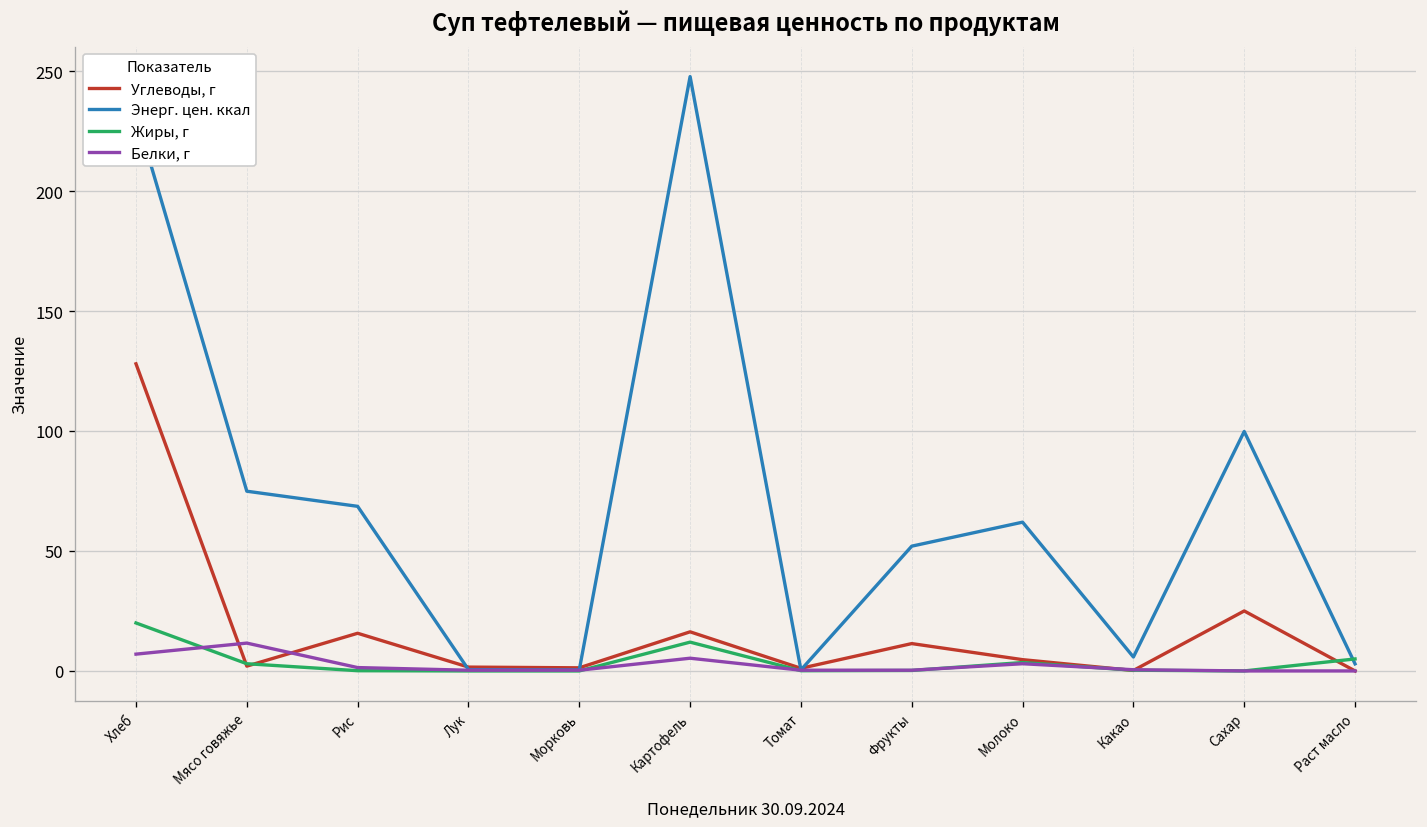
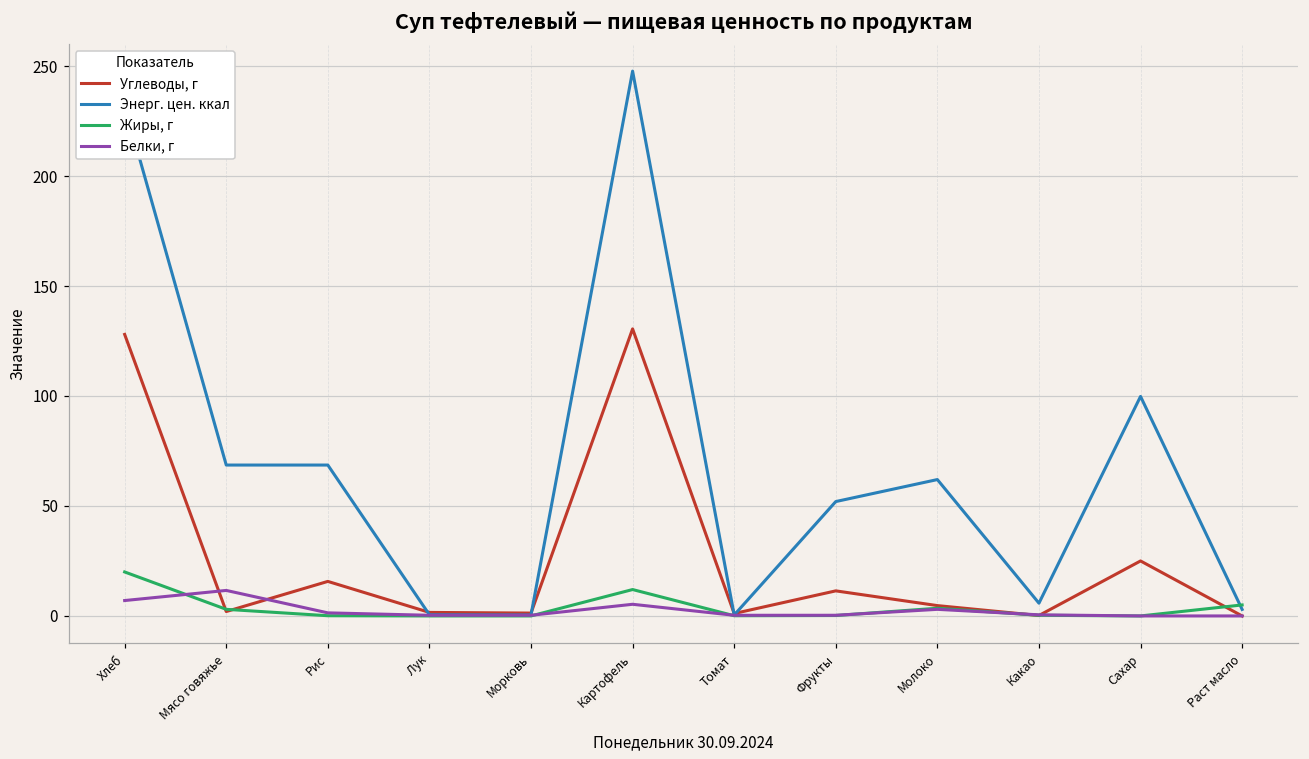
  {
    "Углеводы, г": {
      "Хлеб": 128,
      "Рис": 16,
-     "Картофель": 16,
+     "Картофель": 131,
      "Фрукты": 11,
      "Сахар": 25
    },
    "Энерг. цен. ккал": {
-     "Мясо говяжье": 75,
+     "Мясо говяжье": 69,
      "Рис": 69,
      "Картофель": 248,
      "Фрукты": 52,
      "Молоко": 62,
      "Какао": 6,
      "Сахар": 100,
      "Раст масло": 3
    },
    "Жиры, г": {
      "Хлеб": 20,
      "Рис": 0,
      "Картофель": 12,
      "Раст масло": 5
    },
    "Белки, г": {
      "Хлеб": 7,
      "Мясо говяжье": 12,
      "Рис": 1,
      "Картофель": 5
    }
  }
